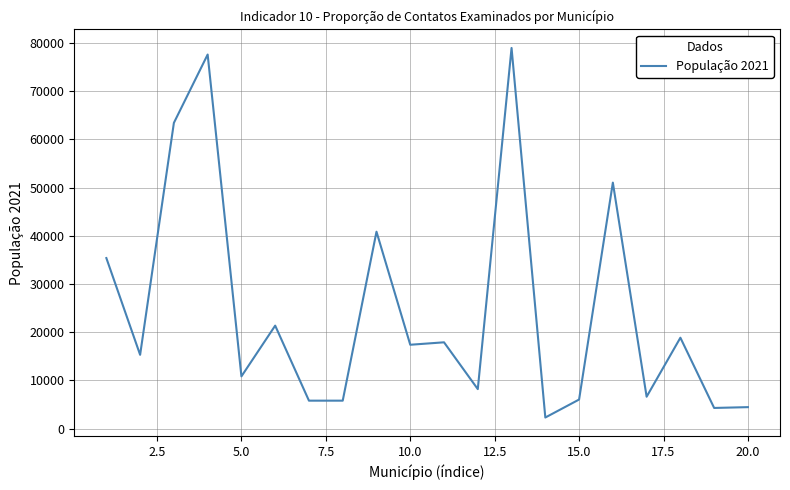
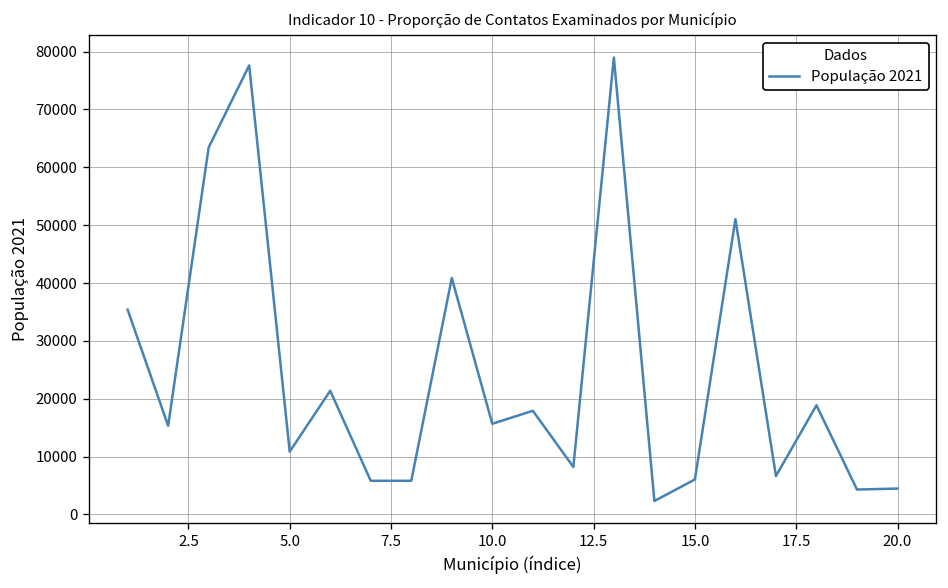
  {
    "5.0": 11000,
-   "10.0": 17000,
+   "10.0": 16000,
    "15.0": 6000,
    "20.0": 4000
  }
